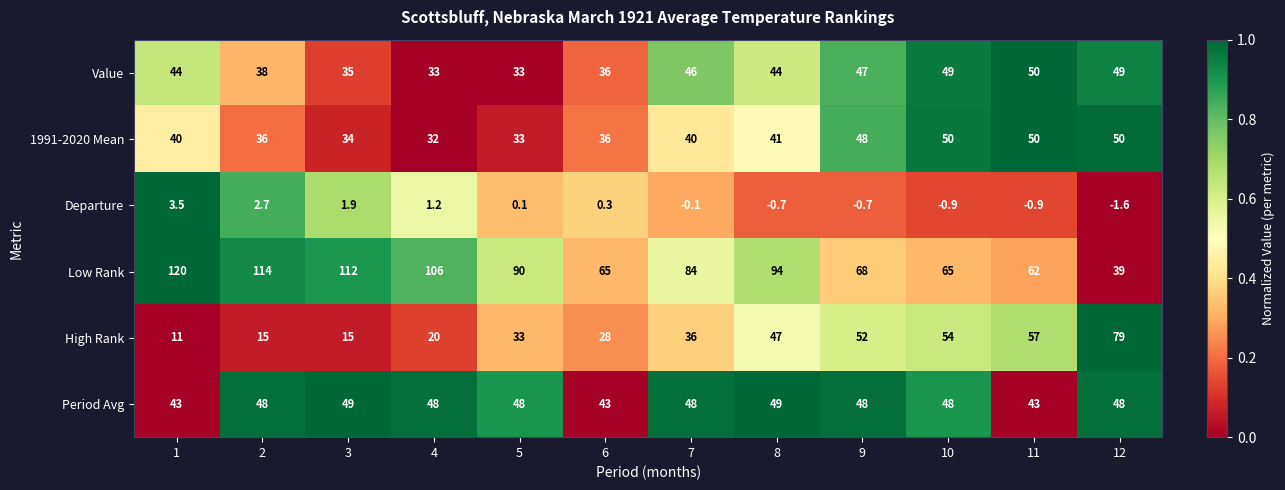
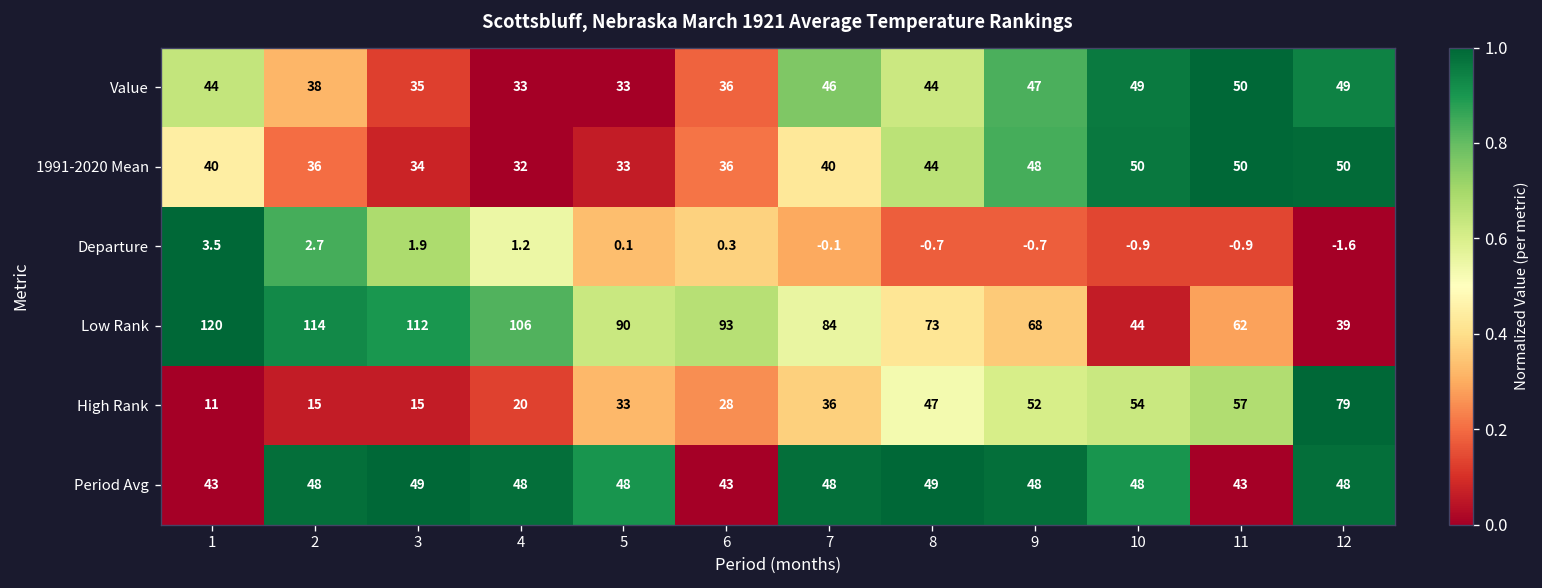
  {
    "Value": {
      "1": 44,
      "2": 38,
      "3": 35,
      "4": 33,
      "5": 33,
      "6": 36,
      "7": 46,
      "8": 44,
      "9": 47,
      "10": 49,
      "11": 50,
      "12": 49
    },
    "1991-2020 Mean": {
      "1": 40,
      "2": 36,
      "3": 34,
      "4": 32,
      "5": 33,
      "6": 36,
      "7": 40,
-     "8": 41,
+     "8": 44,
      "9": 48,
      "10": 50,
      "11": 50,
      "12": 50
    },
    "Departure": {
      "1": 3.5,
      "2": 2.7,
      "3": 1.9,
      "4": 1.2,
      "5": 0.1,
      "6": 0.3,
      "7": -0.1,
      "8": -0.7,
      "9": -0.7,
      "10": -0.9,
      "11": -0.9,
      "12": -1.6
    },
    "Low Rank": {
      "1": 120,
      "2": 114,
      "3": 112,
      "4": 106,
      "5": 90,
-     "6": 65,
+     "6": 93,
      "7": 84,
-     "8": 94,
+     "8": 73,
      "9": 68,
-     "10": 65,
+     "10": 44,
      "11": 62,
      "12": 39
    },
    "High Rank": {
      "1": 11,
      "2": 15,
      "3": 15,
      "4": 20,
      "5": 33,
      "6": 28,
      "7": 36,
      "8": 47,
      "9": 52,
      "10": 54,
      "11": 57,
      "12": 79
    },
    "Period Avg": {
      "1": 43,
      "2": 48,
      "3": 49,
      "4": 48,
      "5": 48,
      "6": 43,
      "7": 48,
      "8": 49,
      "9": 48,
      "10": 48,
      "11": 43,
      "12": 48
    }
  }
